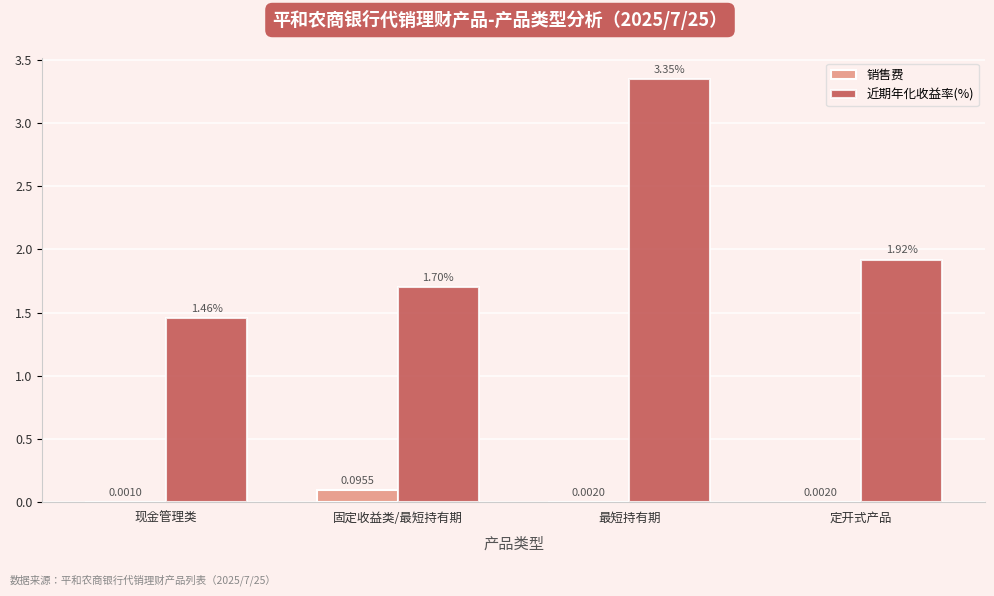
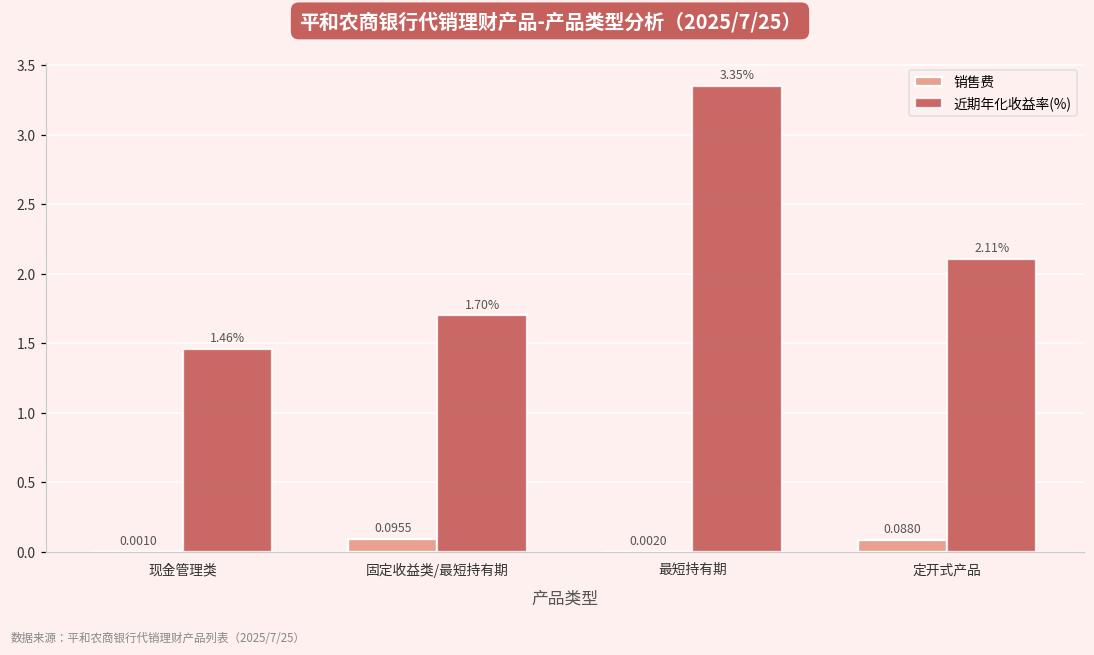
  {
    "销售费": {
      "现金管理类": "0.0010",
      "固定收益类/最短持有期": "0.0955",
      "最短持有期": "0.0020",
-     "定开式产品": "0.0020"
+     "定开式产品": "0.0880"
    },
    "近期年化收益率(%)": {
      "现金管理类": "1.46%",
      "固定收益类/最短持有期": "1.70%",
      "最短持有期": "3.35%",
-     "定开式产品": "1.92%"
+     "定开式产品": "2.11%"
    }
  }
